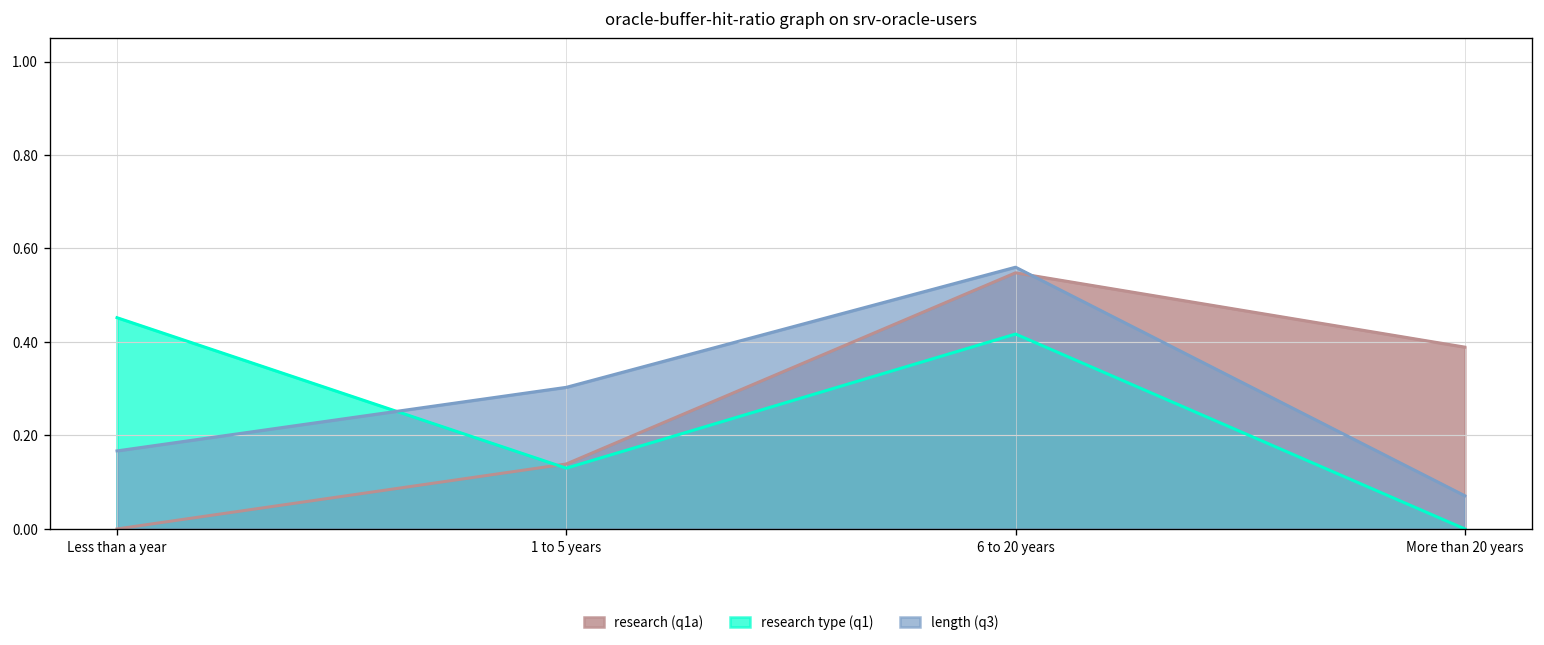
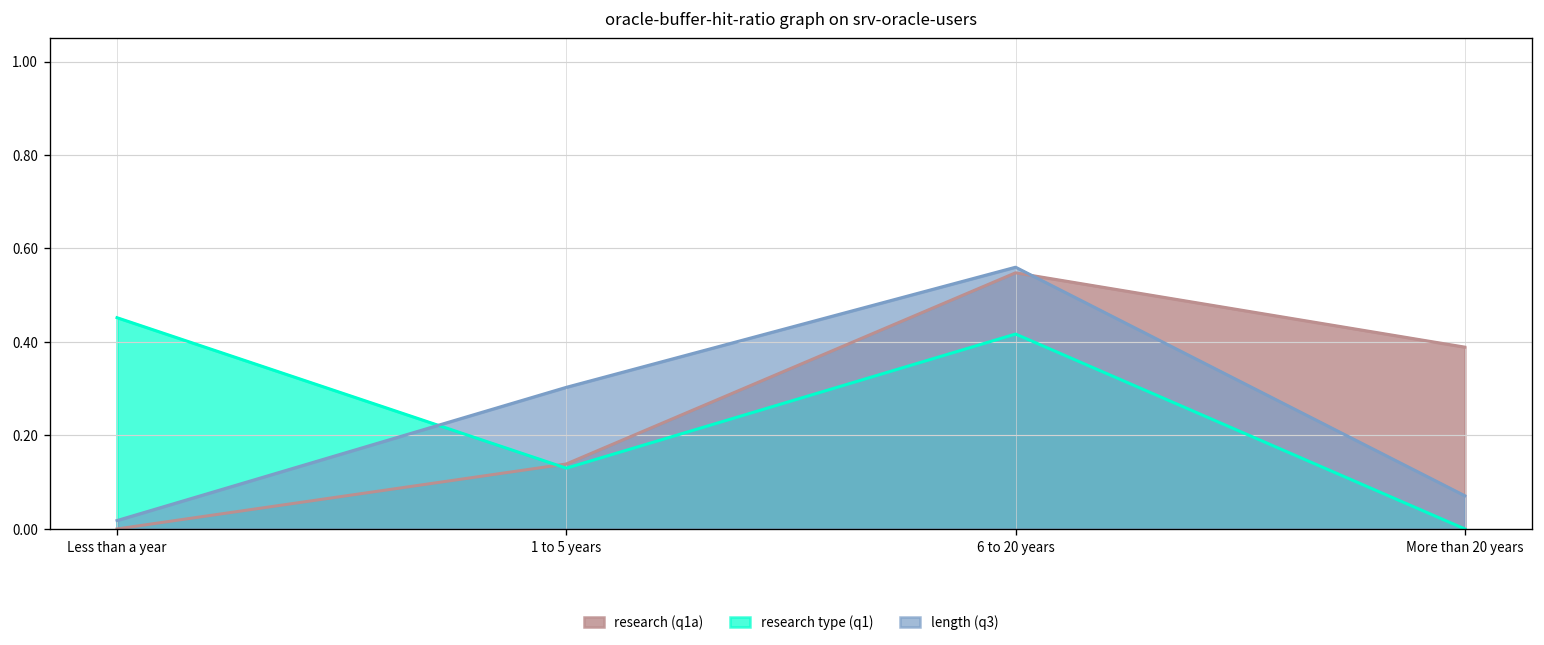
  {
    "research (q1a)": {
      "Less than a year": 0.00,
      "1 to 5 years": 0.14,
      "6 to 20 years": 0.55,
      "More than 20 years": 0.39
    },
    "research type (q1)": {
      "Less than a year": 0.45,
      "1 to 5 years": 0.13,
      "6 to 20 years": 0.42,
      "More than 20 years": 0.00
    },
    "length (q3)": {
-     "Less than a year": 0.17,
+     "Less than a year": 0.02,
      "1 to 5 years": 0.30,
      "6 to 20 years": 0.56,
      "More than 20 years": 0.07
    }
  }
